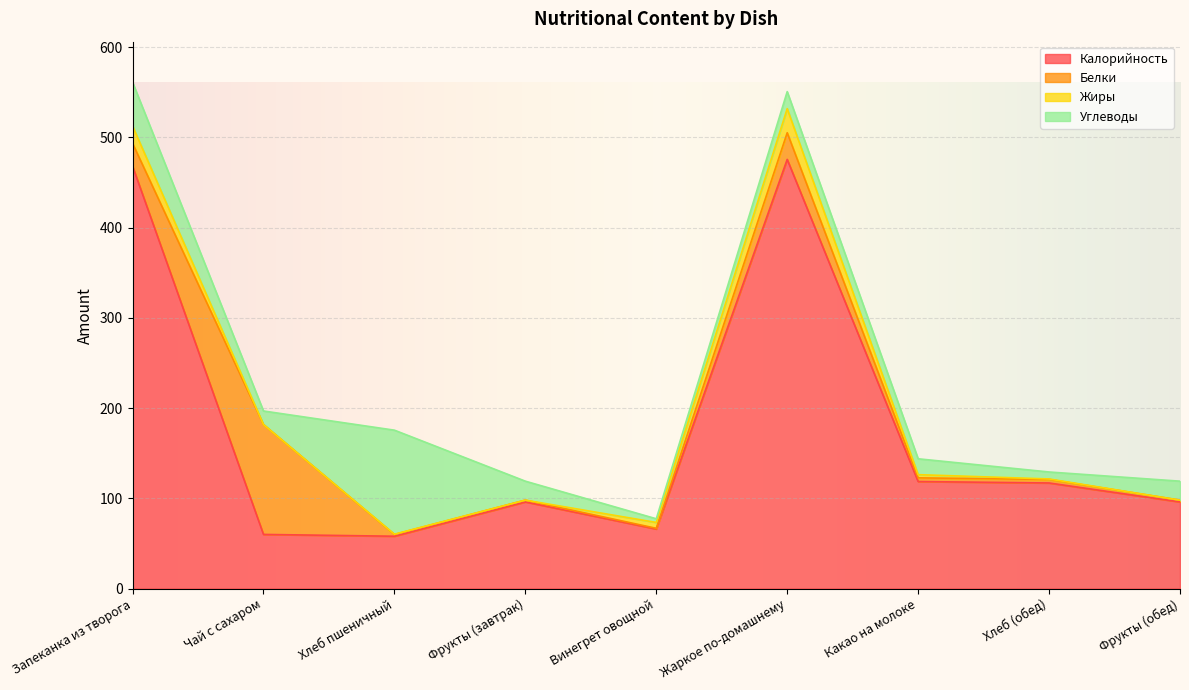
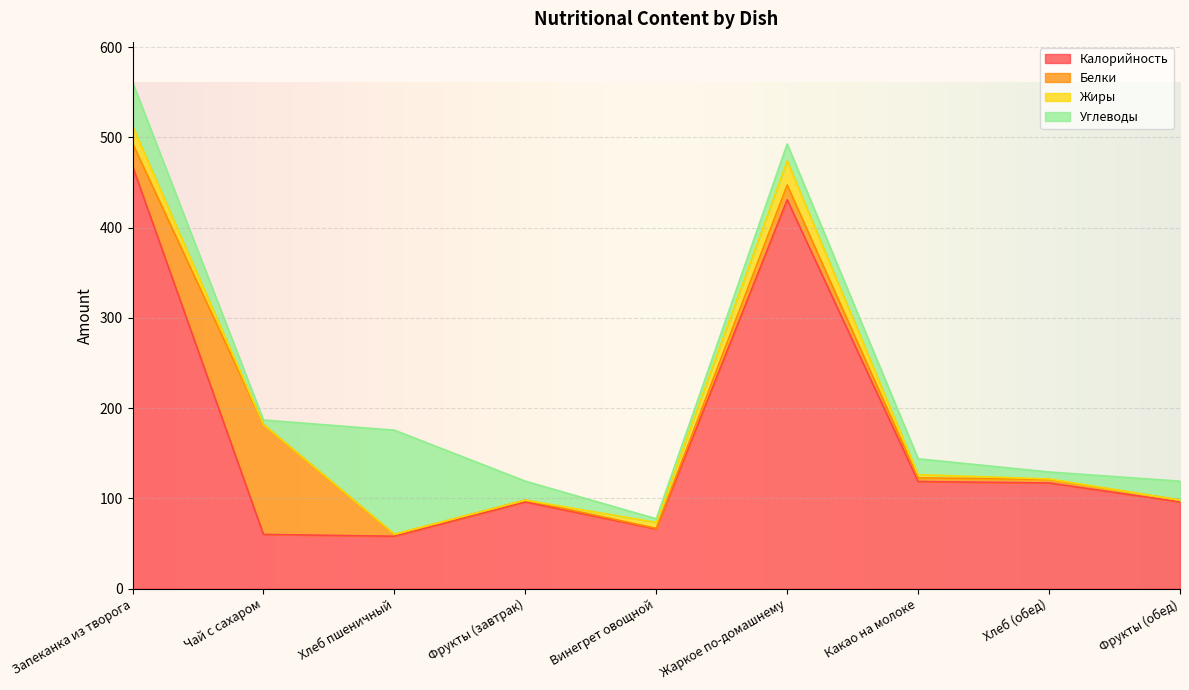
  {
    "Калорийность": {
      "Запеканка из творога": 470,
      "Чай с сахаром": 60,
-     "Жаркое по-домашнему": 480,
+     "Жаркое по-домашнему": 430,
      "Какао на молоке": 120,
      "Хлеб (обед)": 120
    },
    "Белки": {
      "Запеканка из творога": 30,
-     "Жаркое по-домашнему": 30,
+     "Жаркое по-домашнему": 20,
      "Какао на молоке": 0
    },
    "Жиры": {
      "Запеканка из творога": 20,
      "Винегрет овощной": 10,
      "Жаркое по-домашнему": 30,
      "Какао на молоке": 0
    },
    "Углеводы": {
      "Запеканка из творога": 50,
-     "Чай с сахаром": 20,
+     "Чай с сахаром": 10,
      "Хлеб пшеничный": 120,
      "Фрукты (завтрак)": 20,
      "Винегрет овощной": 0,
      "Жаркое по-домашнему": 20,
      "Какао на молоке": 20,
      "Хлеб (обед)": 10,
      "Фрукты (обед)": 20
    }
  }
